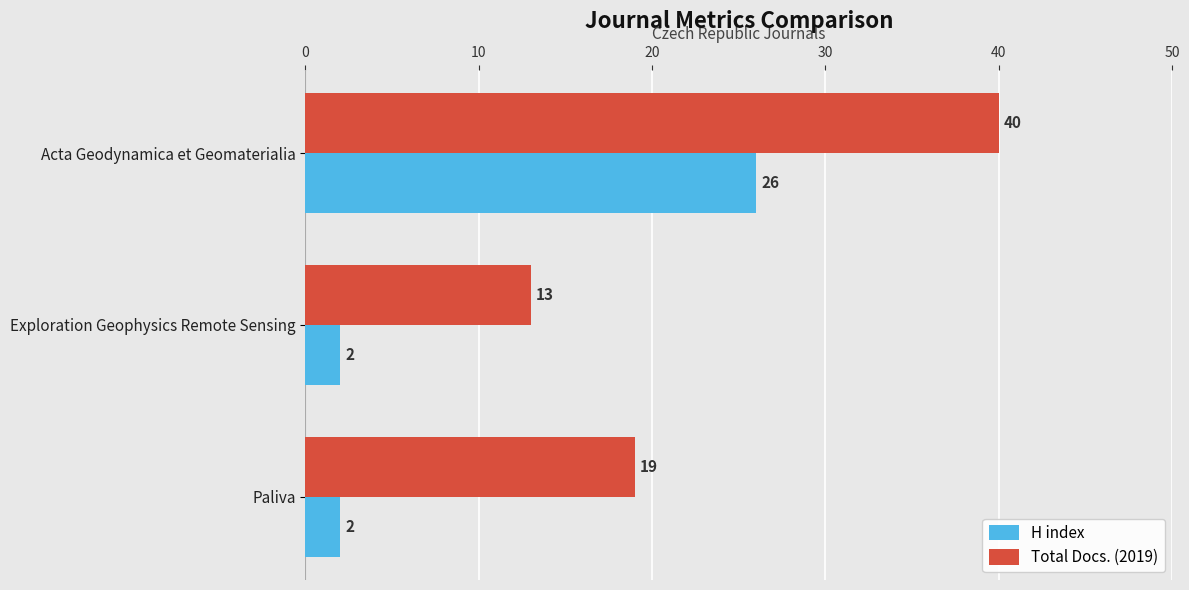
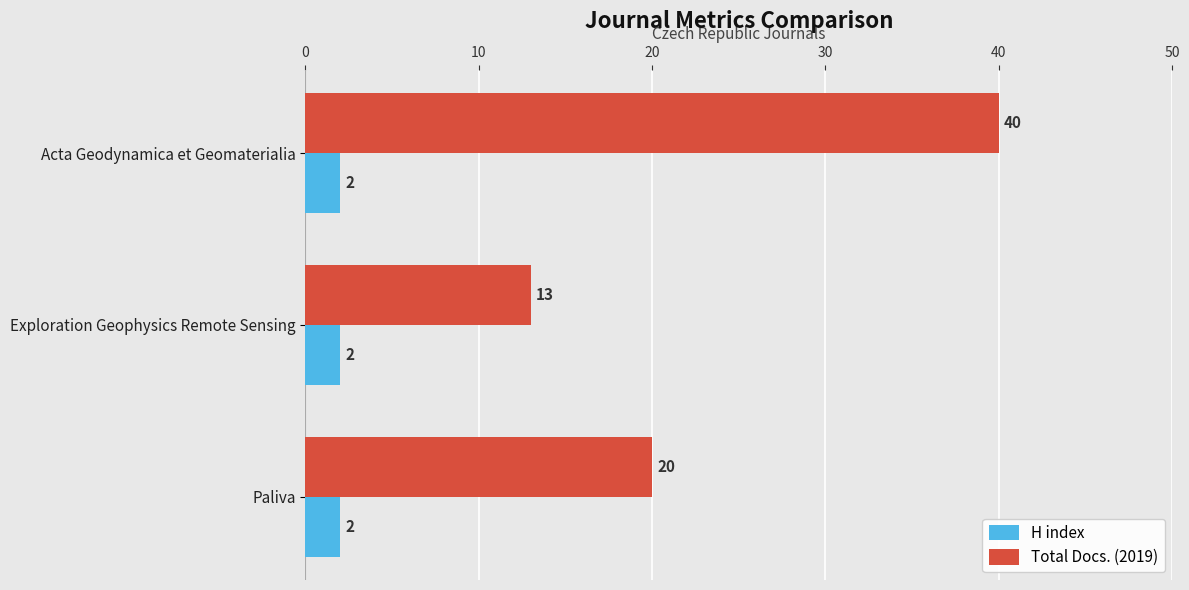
  {
    "H index": {
-     "Acta Geodynamica et Geomaterialia": 26,
+     "Acta Geodynamica et Geomaterialia": 2,
      "Exploration Geophysics Remote Sensing": 2,
      "Paliva": 2
    },
    "Total Docs. (2019)": {
      "Acta Geodynamica et Geomaterialia": 40,
      "Exploration Geophysics Remote Sensing": 13,
-     "Paliva": 19
+     "Paliva": 20
    }
  }
